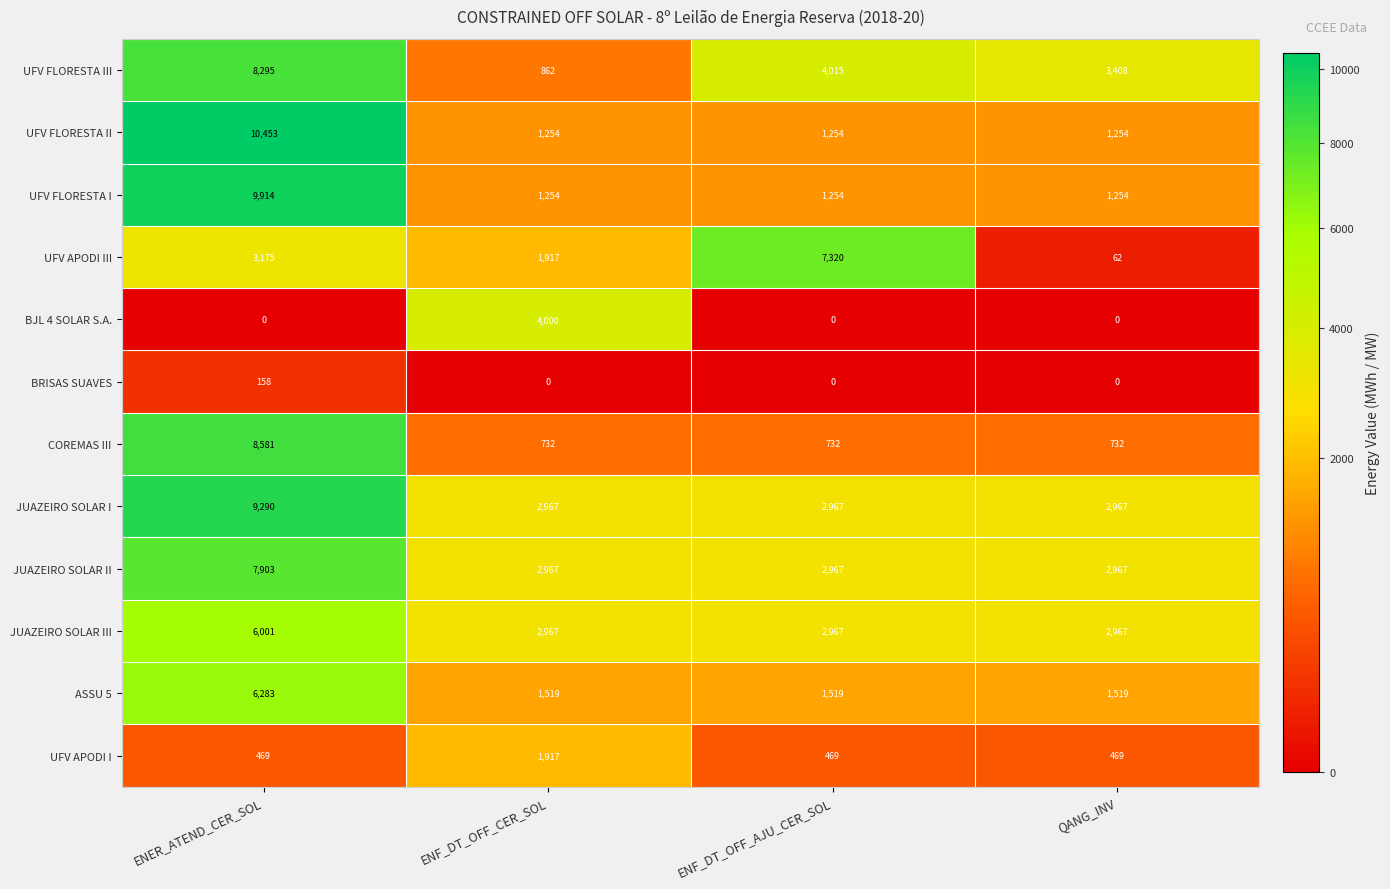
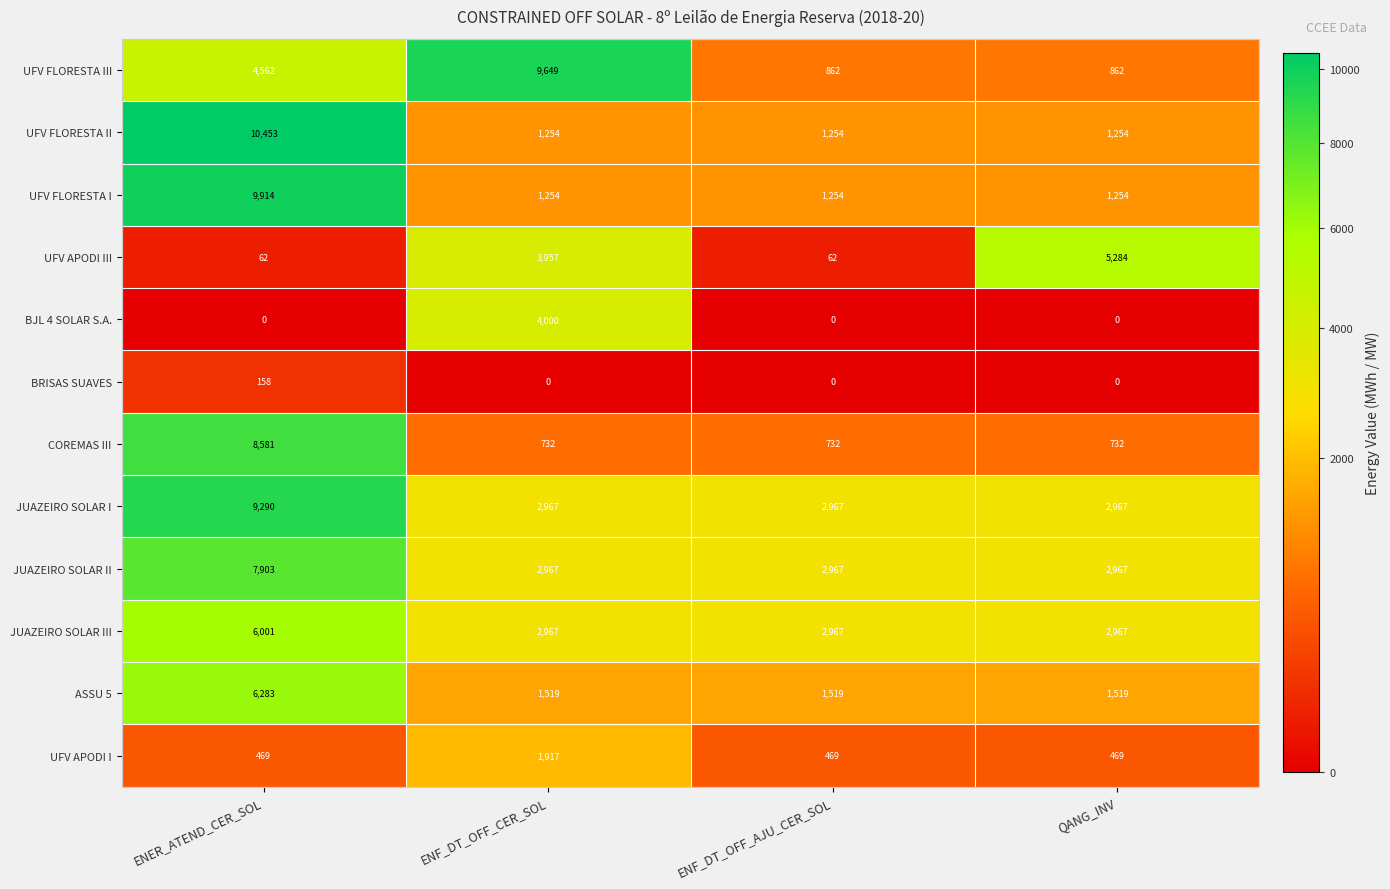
  {
    "UFV FLORESTA III": {
-     "ENER_ATEND_CER_SOL": "8,295",
-     "ENF_DT_OFF_CER_SOL": "862",
-     "ENF_DT_OFF_AJU_CER_SOL": "4,015",
-     "QANG_INV": "3,408"
+     "ENER_ATEND_CER_SOL": "4,562",
+     "ENF_DT_OFF_CER_SOL": "9,649",
+     "ENF_DT_OFF_AJU_CER_SOL": "862",
+     "QANG_INV": "862"
    },
    "UFV FLORESTA II": {
      "ENER_ATEND_CER_SOL": "10,453",
      "ENF_DT_OFF_CER_SOL": "1,254",
      "ENF_DT_OFF_AJU_CER_SOL": "1,254",
      "QANG_INV": "1,254"
    },
    "UFV FLORESTA I": {
      "ENER_ATEND_CER_SOL": "9,914",
      "ENF_DT_OFF_CER_SOL": "1,254",
      "ENF_DT_OFF_AJU_CER_SOL": "1,254",
      "QANG_INV": "1,254"
    },
    "UFV APODI III": {
-     "ENER_ATEND_CER_SOL": "3,175",
-     "ENF_DT_OFF_CER_SOL": "1,917",
-     "ENF_DT_OFF_AJU_CER_SOL": "7,320",
-     "QANG_INV": "62"
+     "ENER_ATEND_CER_SOL": "62",
+     "ENF_DT_OFF_CER_SOL": "3,957",
+     "ENF_DT_OFF_AJU_CER_SOL": "62",
+     "QANG_INV": "5,284"
    },
    "BJL 4 SOLAR S.A.": {
      "ENER_ATEND_CER_SOL": "0",
      "ENF_DT_OFF_CER_SOL": "4,000",
      "ENF_DT_OFF_AJU_CER_SOL": "0",
      "QANG_INV": "0"
    },
    "BRISAS SUAVES": {
      "ENER_ATEND_CER_SOL": "158",
      "ENF_DT_OFF_CER_SOL": "0",
      "ENF_DT_OFF_AJU_CER_SOL": "0",
      "QANG_INV": "0"
    },
    "COREMAS III": {
      "ENER_ATEND_CER_SOL": "8,581",
      "ENF_DT_OFF_CER_SOL": "732",
      "ENF_DT_OFF_AJU_CER_SOL": "732",
      "QANG_INV": "732"
    },
    "JUAZEIRO SOLAR I": {
      "ENER_ATEND_CER_SOL": "9,290",
      "ENF_DT_OFF_CER_SOL": "2,967",
      "ENF_DT_OFF_AJU_CER_SOL": "2,967",
      "QANG_INV": "2,967"
    },
    "JUAZEIRO SOLAR II": {
      "ENER_ATEND_CER_SOL": "7,903",
      "ENF_DT_OFF_CER_SOL": "2,967",
      "ENF_DT_OFF_AJU_CER_SOL": "2,967",
      "QANG_INV": "2,967"
    },
    "JUAZEIRO SOLAR III": {
      "ENER_ATEND_CER_SOL": "6,001",
      "ENF_DT_OFF_CER_SOL": "2,967",
      "ENF_DT_OFF_AJU_CER_SOL": "2,967",
      "QANG_INV": "2,967"
    },
    "ASSU 5": {
      "ENER_ATEND_CER_SOL": "6,283",
      "ENF_DT_OFF_CER_SOL": "1,519",
      "ENF_DT_OFF_AJU_CER_SOL": "1,519",
      "QANG_INV": "1,519"
    },
    "UFV APODI I": {
      "ENER_ATEND_CER_SOL": "469",
      "ENF_DT_OFF_CER_SOL": "1,917",
      "ENF_DT_OFF_AJU_CER_SOL": "469",
      "QANG_INV": "469"
    }
  }
